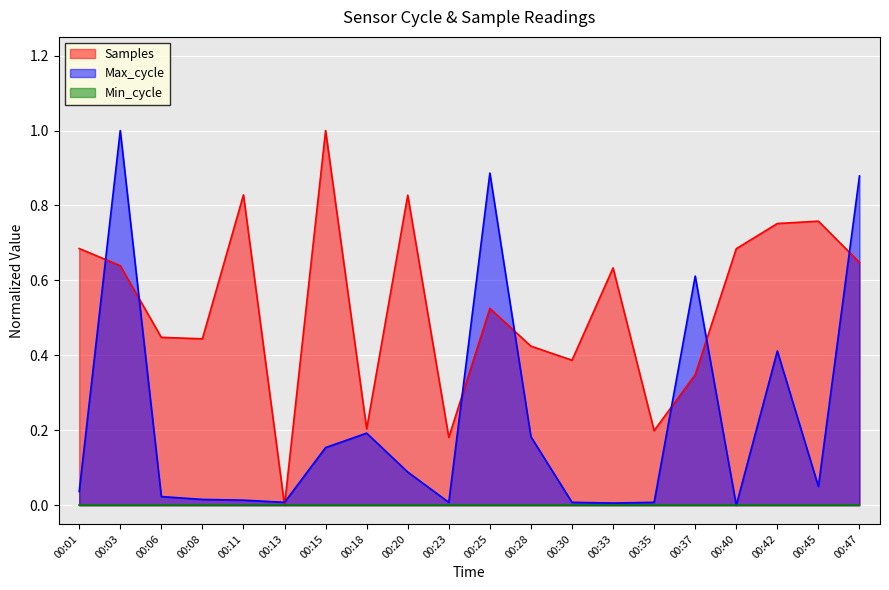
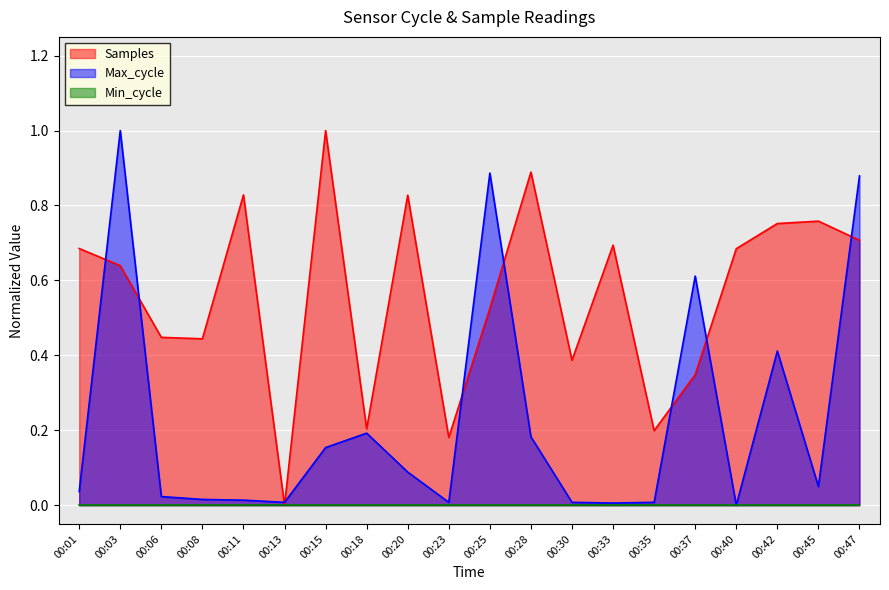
  {
    "Samples": {
      "00:01": 0.69,
      "00:03": 0.64,
      "00:06": 0.45,
      "00:08": 0.44,
      "00:11": 0.83,
      "00:15": 1.00,
      "00:18": 0.20,
      "00:20": 0.83,
      "00:23": 0.18,
      "00:25": 0.53,
-     "00:28": 0.42,
+     "00:28": 0.89,
      "00:30": 0.39,
-     "00:33": 0.63,
+     "00:33": 0.69,
      "00:35": 0.20,
      "00:37": 0.35,
      "00:40": 0.68,
      "00:42": 0.75,
      "00:45": 0.76,
-     "00:47": 0.65
+     "00:47": 0.71
    },
    "Max_cycle": {
      "00:01": 0.04,
      "00:03": 1.00,
      "00:06": 0.02,
      "00:08": 0.02,
      "00:11": 0.01,
      "00:13": 0.01,
      "00:15": 0.15,
      "00:18": 0.19,
      "00:20": 0.09,
      "00:23": 0.01,
      "00:25": 0.89,
      "00:28": 0.18,
      "00:30": 0.01,
      "00:35": 0.01,
      "00:37": 0.61,
      "00:42": 0.41,
      "00:45": 0.05,
      "00:47": 0.88
    },
    "Min_cycle": {
      "00:01": 0.00,
      "00:03": 0.00,
      "00:06": 0.00,
      "00:08": 0.00,
      "00:11": 0.00,
      "00:15": 0.00,
      "00:18": 0.00,
      "00:20": 0.00,
      "00:23": 0.00,
      "00:25": 0.00,
      "00:28": 0.00,
      "00:30": 0.00,
      "00:35": 0.00,
      "00:37": 0.00,
      "00:42": 0.00,
      "00:45": 0.00,
      "00:47": 0.00
    }
  }
